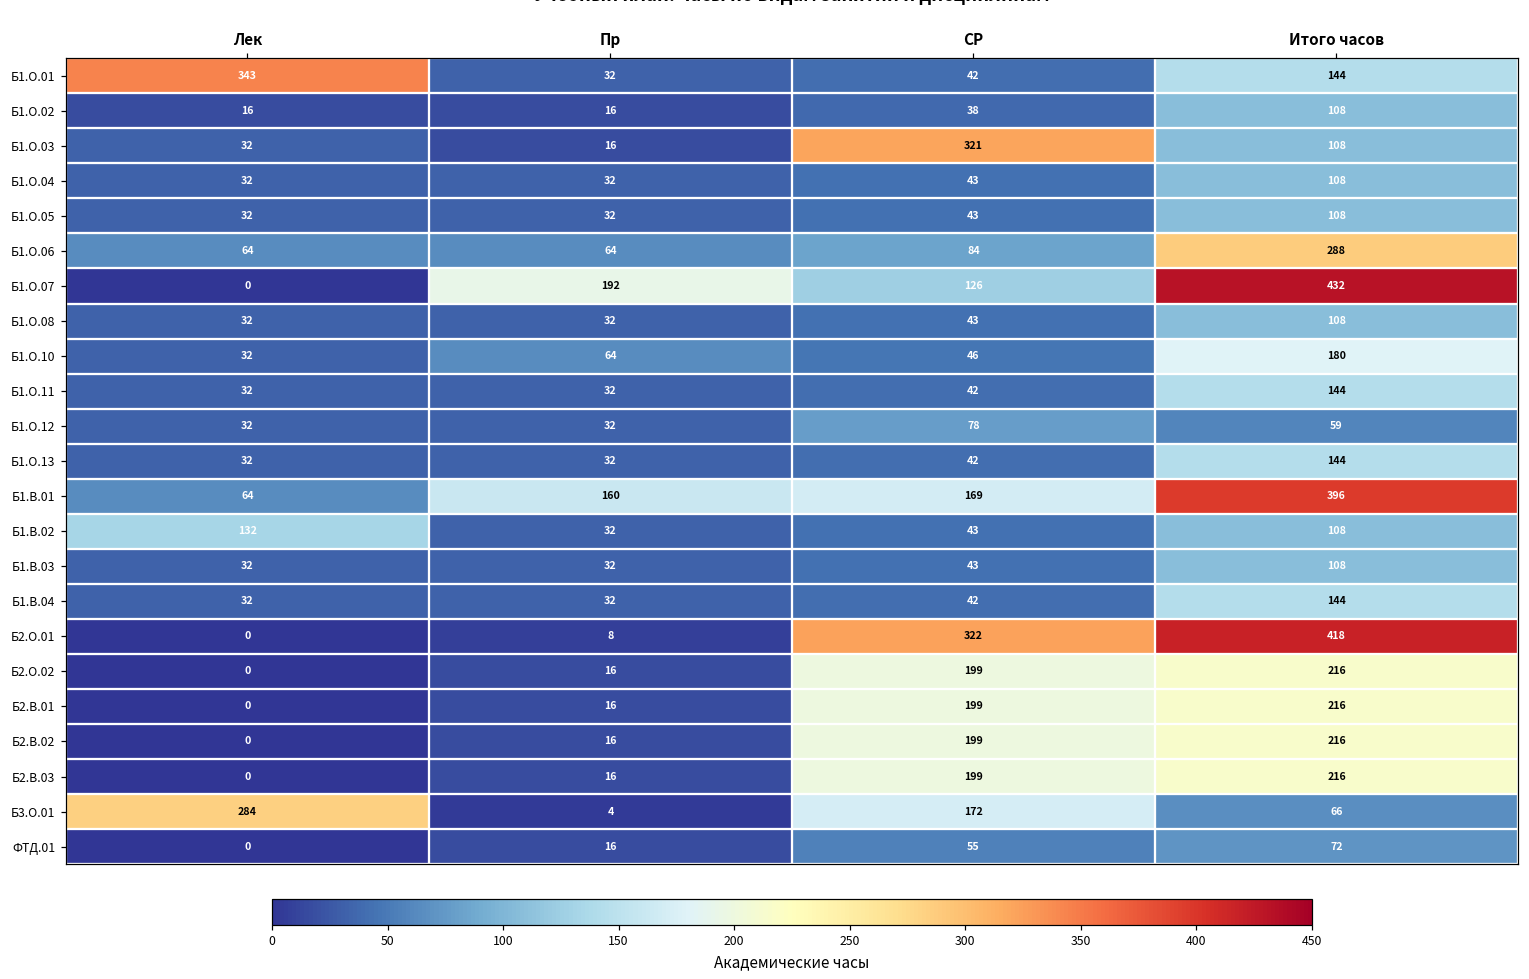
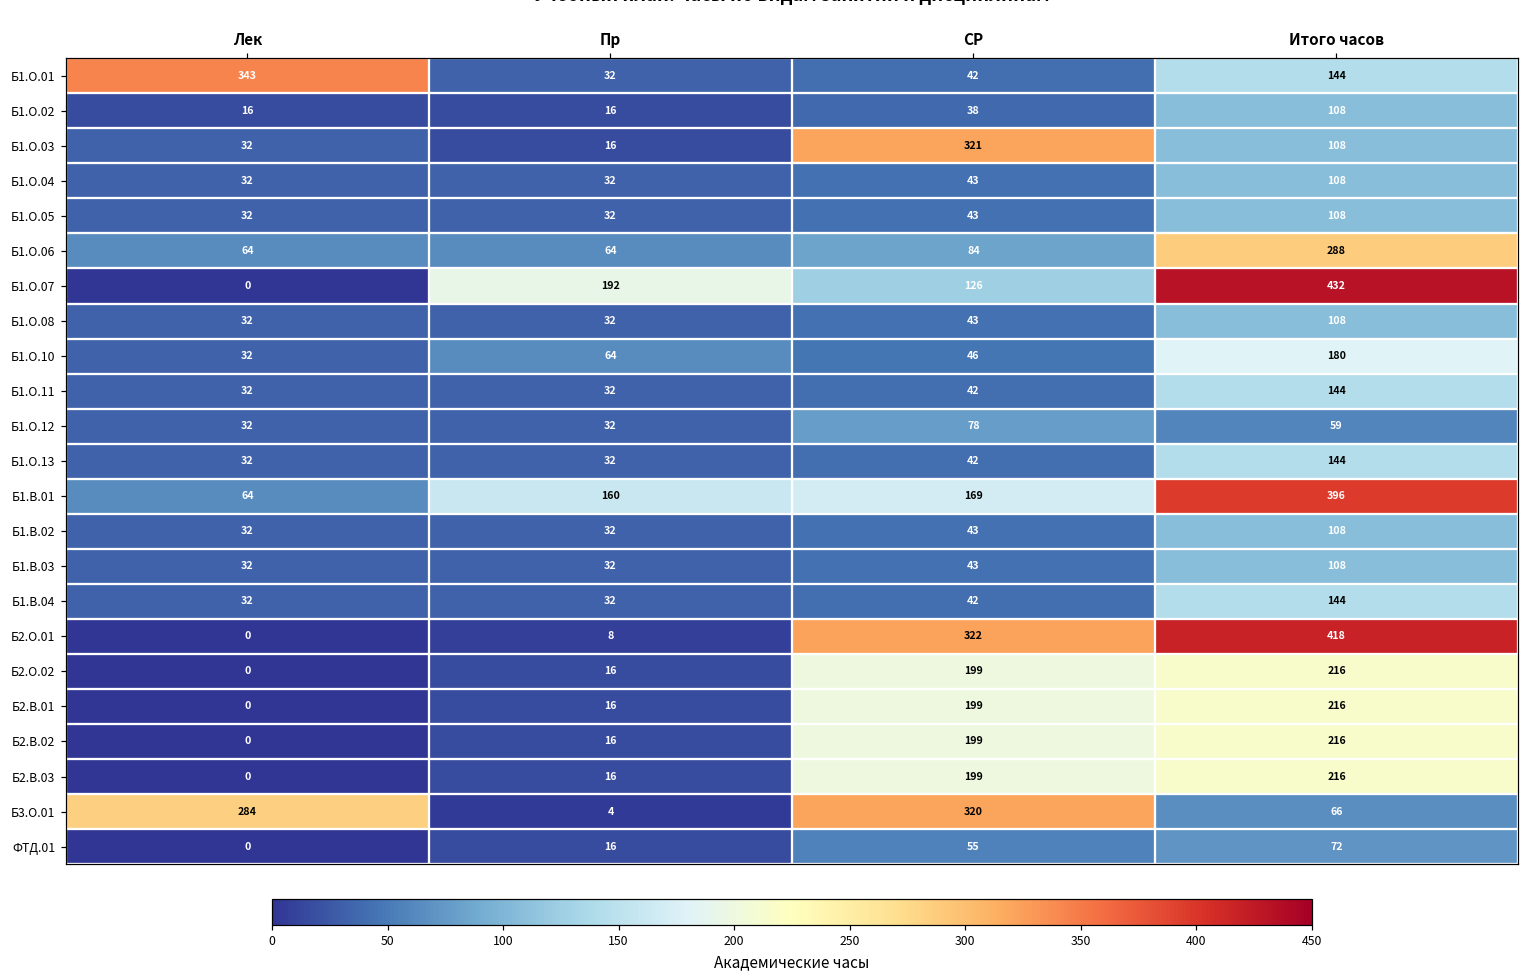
  {
    "Б1.О.01": {
      "Лек": 343,
      "Пр": 32,
      "СР": 42,
      "Итого часов": 144
    },
    "Б1.О.02": {
      "Лек": 16,
      "Пр": 16,
      "СР": 38,
      "Итого часов": 108
    },
    "Б1.О.03": {
      "Лек": 32,
      "Пр": 16,
      "СР": 321,
      "Итого часов": 108
    },
    "Б1.О.04": {
      "Лек": 32,
      "Пр": 32,
      "СР": 43,
      "Итого часов": 108
    },
    "Б1.О.05": {
      "Лек": 32,
      "Пр": 32,
      "СР": 43,
      "Итого часов": 108
    },
    "Б1.О.06": {
      "Лек": 64,
      "Пр": 64,
      "СР": 84,
      "Итого часов": 288
    },
    "Б1.О.07": {
      "Лек": 0,
      "Пр": 192,
      "СР": 126,
      "Итого часов": 432
    },
    "Б1.О.08": {
      "Лек": 32,
      "Пр": 32,
      "СР": 43,
      "Итого часов": 108
    },
    "Б1.О.10": {
      "Лек": 32,
      "Пр": 64,
      "СР": 46,
      "Итого часов": 180
    },
    "Б1.О.11": {
      "Лек": 32,
      "Пр": 32,
      "СР": 42,
      "Итого часов": 144
    },
    "Б1.О.12": {
      "Лек": 32,
      "Пр": 32,
      "СР": 78,
      "Итого часов": 59
    },
    "Б1.О.13": {
      "Лек": 32,
      "Пр": 32,
      "СР": 42,
      "Итого часов": 144
    },
    "Б1.В.01": {
      "Лек": 64,
      "Пр": 160,
      "СР": 169,
      "Итого часов": 396
    },
    "Б1.В.02": {
-     "Лек": 132,
+     "Лек": 32,
      "Пр": 32,
      "СР": 43,
      "Итого часов": 108
    },
    "Б1.В.03": {
      "Лек": 32,
      "Пр": 32,
      "СР": 43,
      "Итого часов": 108
    },
    "Б1.В.04": {
      "Лек": 32,
      "Пр": 32,
      "СР": 42,
      "Итого часов": 144
    },
    "Б2.О.01": {
      "Лек": 0,
      "Пр": 8,
      "СР": 322,
      "Итого часов": 418
    },
    "Б2.О.02": {
      "Лек": 0,
      "Пр": 16,
      "СР": 199,
      "Итого часов": 216
    },
    "Б2.В.01": {
      "Лек": 0,
      "Пр": 16,
      "СР": 199,
      "Итого часов": 216
    },
    "Б2.В.02": {
      "Лек": 0,
      "Пр": 16,
      "СР": 199,
      "Итого часов": 216
    },
    "Б2.В.03": {
      "Лек": 0,
      "Пр": 16,
      "СР": 199,
      "Итого часов": 216
    },
    "Б3.О.01": {
      "Лек": 284,
      "Пр": 4,
-     "СР": 172,
+     "СР": 320,
      "Итого часов": 66
    },
    "ФТД.01": {
      "Лек": 0,
      "Пр": 16,
      "СР": 55,
      "Итого часов": 72
    }
  }
